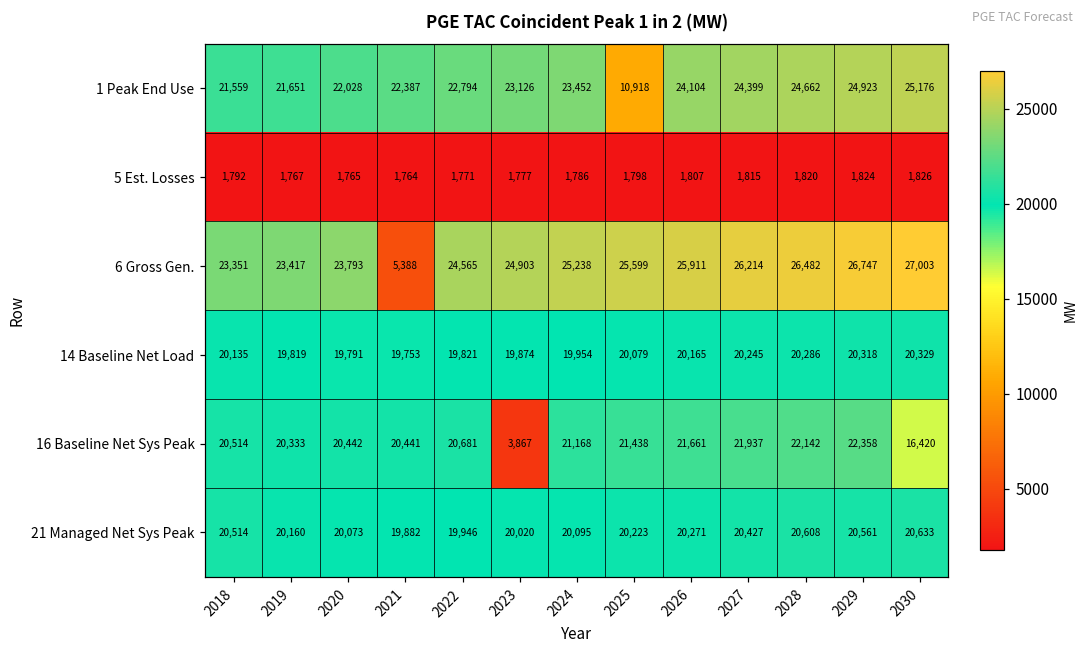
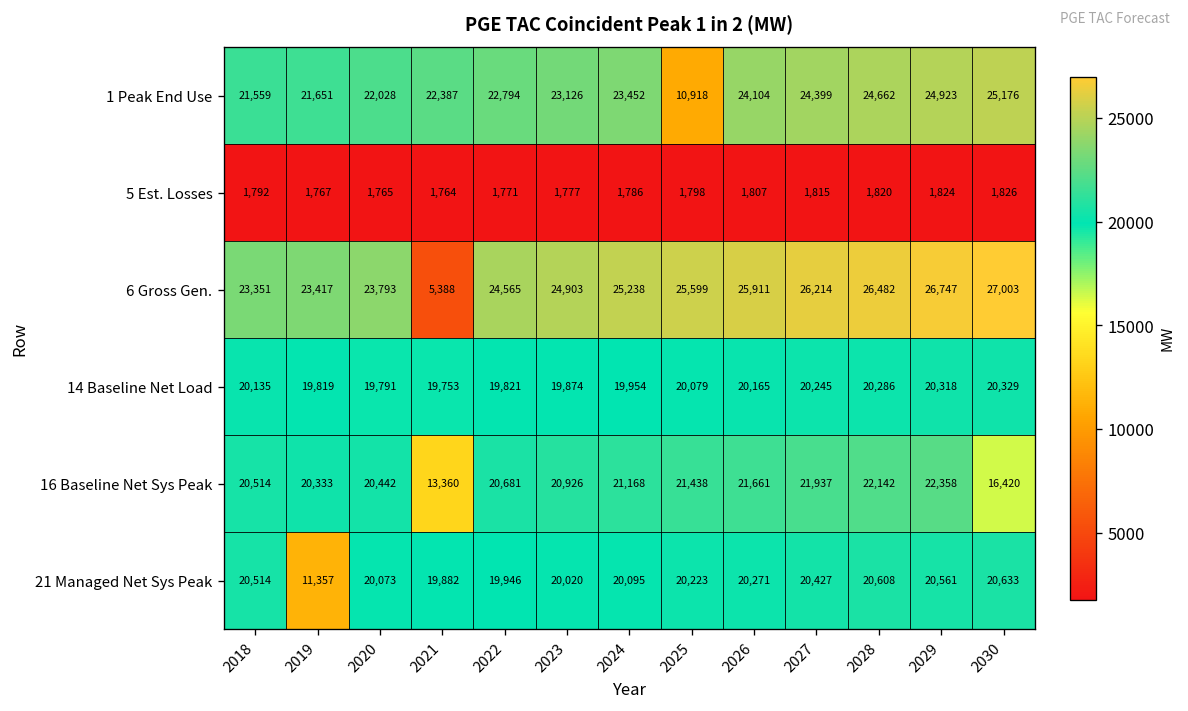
  {
    "1 Peak End Use": {
      "2018": "21,559",
      "2019": "21,651",
      "2020": "22,028",
      "2021": "22,387",
      "2022": "22,794",
      "2023": "23,126",
      "2024": "23,452",
      "2025": "10,918",
      "2026": "24,104",
      "2027": "24,399",
      "2028": "24,662",
      "2029": "24,923",
      "2030": "25,176"
    },
    "5 Est. Losses": {
      "2018": "1,792",
      "2019": "1,767",
      "2020": "1,765",
      "2021": "1,764",
      "2022": "1,771",
      "2023": "1,777",
      "2024": "1,786",
      "2025": "1,798",
      "2026": "1,807",
      "2027": "1,815",
      "2028": "1,820",
      "2029": "1,824",
      "2030": "1,826"
    },
    "6 Gross Gen.": {
      "2018": "23,351",
      "2019": "23,417",
      "2020": "23,793",
      "2021": "5,388",
      "2022": "24,565",
      "2023": "24,903",
      "2024": "25,238",
      "2025": "25,599",
      "2026": "25,911",
      "2027": "26,214",
      "2028": "26,482",
      "2029": "26,747",
      "2030": "27,003"
    },
    "14 Baseline Net Load": {
      "2018": "20,135",
      "2019": "19,819",
      "2020": "19,791",
      "2021": "19,753",
      "2022": "19,821",
      "2023": "19,874",
      "2024": "19,954",
      "2025": "20,079",
      "2026": "20,165",
      "2027": "20,245",
      "2028": "20,286",
      "2029": "20,318",
      "2030": "20,329"
    },
    "16 Baseline Net Sys Peak": {
      "2018": "20,514",
      "2019": "20,333",
      "2020": "20,442",
-     "2021": "20,441",
+     "2021": "13,360",
      "2022": "20,681",
-     "2023": "3,867",
+     "2023": "20,926",
      "2024": "21,168",
      "2025": "21,438",
      "2026": "21,661",
      "2027": "21,937",
      "2028": "22,142",
      "2029": "22,358",
      "2030": "16,420"
    },
    "21 Managed Net Sys Peak": {
      "2018": "20,514",
-     "2019": "20,160",
+     "2019": "11,357",
      "2020": "20,073",
      "2021": "19,882",
      "2022": "19,946",
      "2023": "20,020",
      "2024": "20,095",
      "2025": "20,223",
      "2026": "20,271",
      "2027": "20,427",
      "2028": "20,608",
      "2029": "20,561",
      "2030": "20,633"
    }
  }
